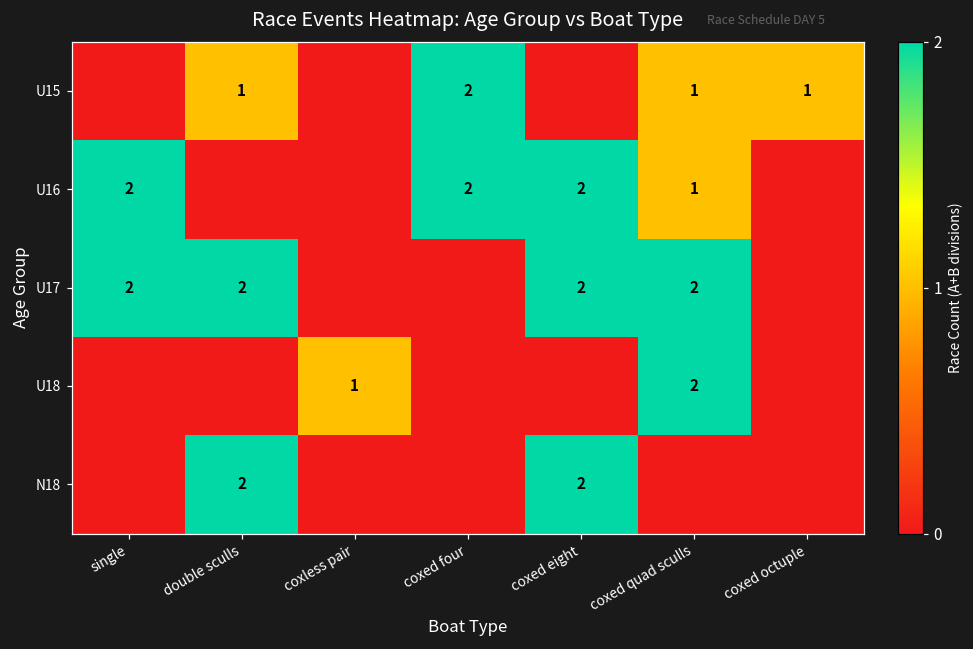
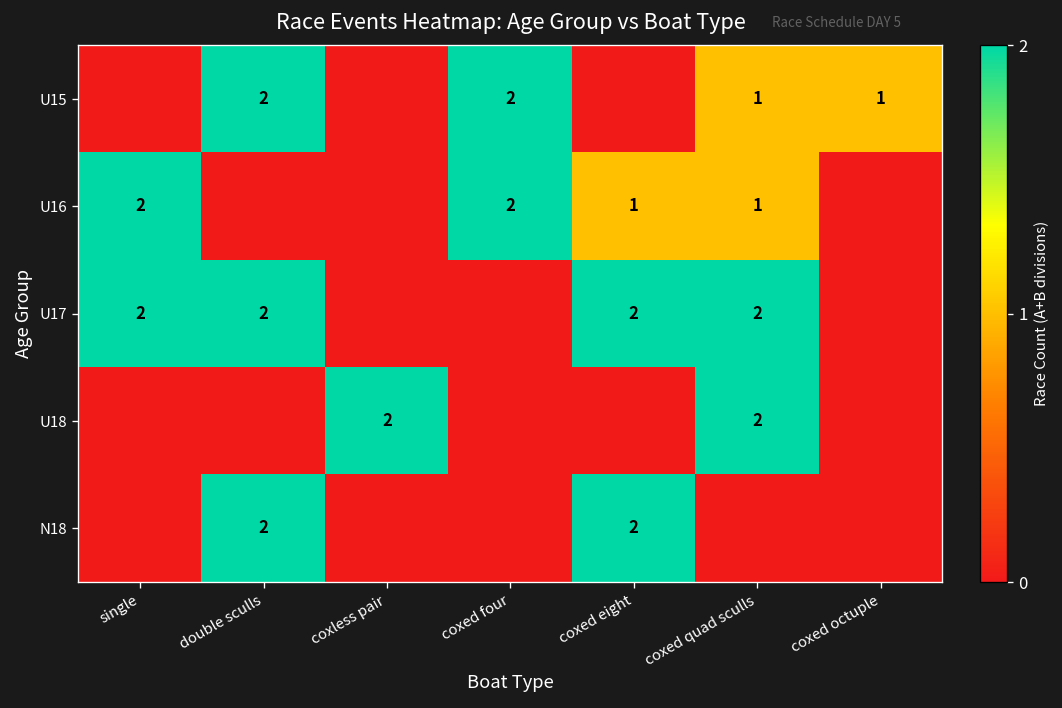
  {
    "U15": {
-     "double sculls": 1,
+     "double sculls": 2,
      "coxed four": 2,
      "coxed quad sculls": 1,
      "coxed octuple": 1
    },
    "U16": {
      "single": 2,
      "coxed four": 2,
-     "coxed eight": 2,
+     "coxed eight": 1,
      "coxed quad sculls": 1
    },
    "U17": {
      "single": 2,
      "double sculls": 2,
      "coxed eight": 2,
      "coxed quad sculls": 2
    },
    "U18": {
-     "coxless pair": 1,
+     "coxless pair": 2,
      "coxed quad sculls": 2
    },
    "N18": {
      "double sculls": 2,
      "coxed eight": 2
    }
  }
